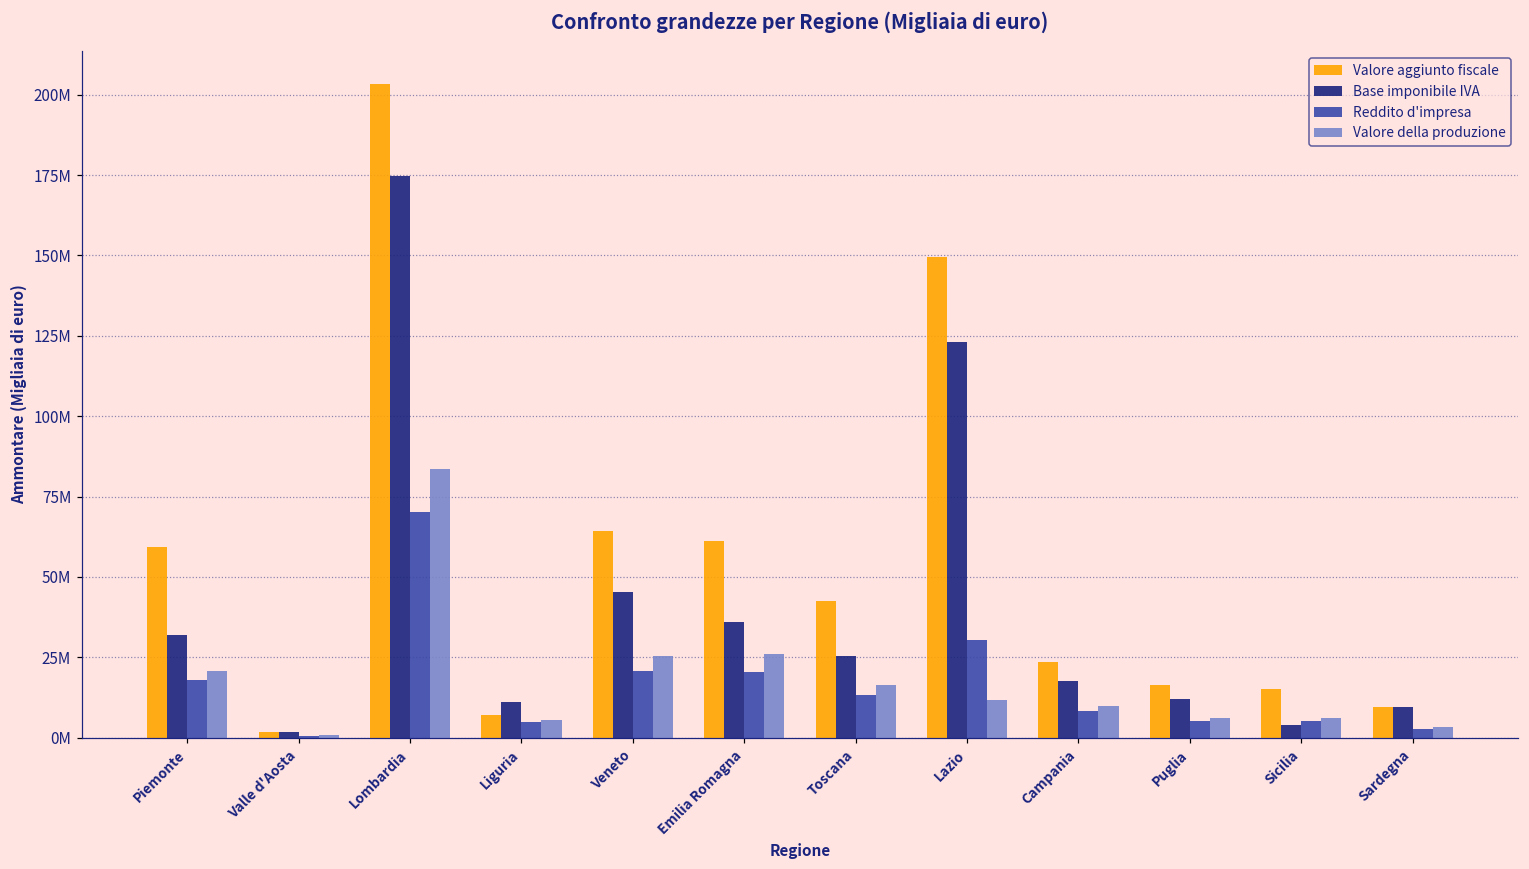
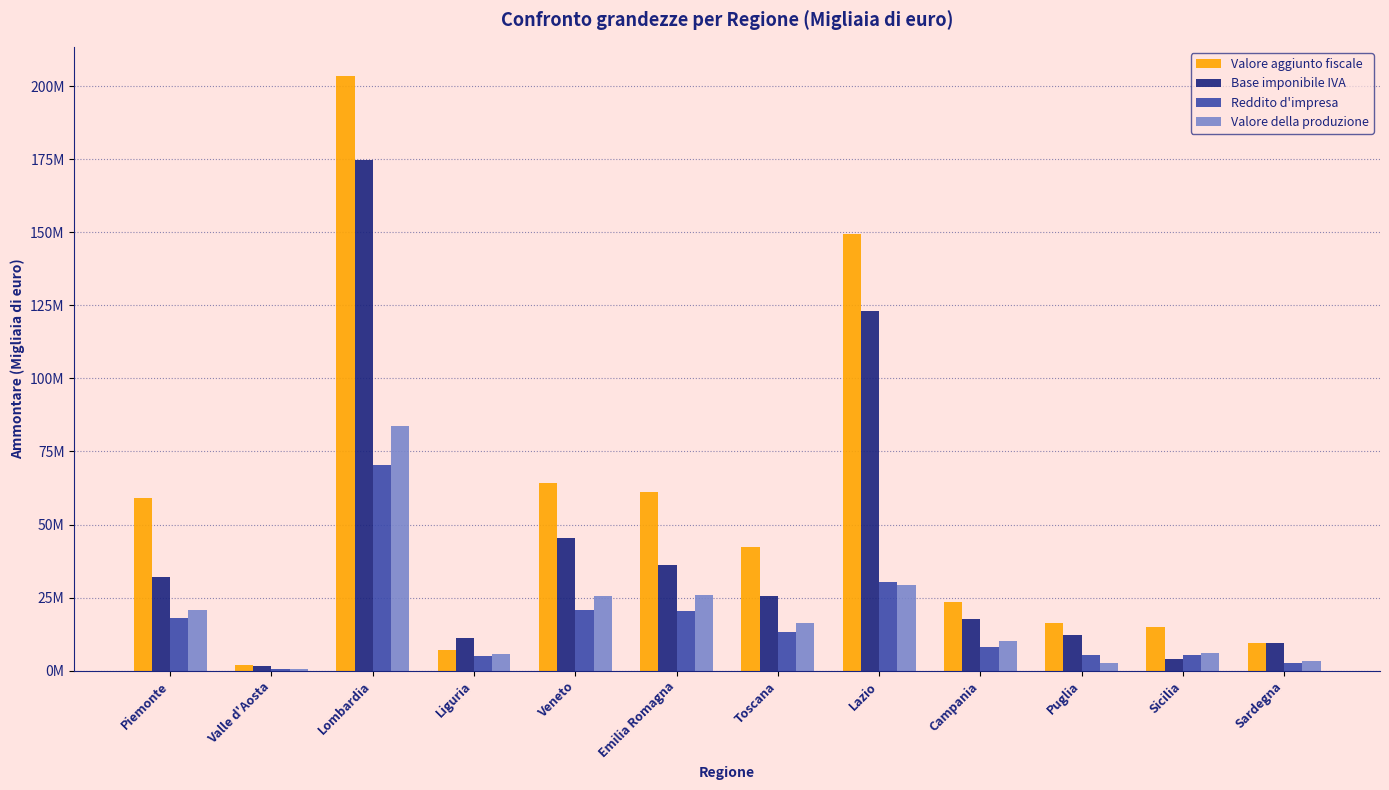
  {
    "Valore aggiunto fiscale": {
      "Piemonte": 59000000,
      "Valle d'Aosta": 2000000,
      "Lombardia": 203000000,
      "Liguria": 7000000,
      "Veneto": 64000000,
      "Emilia Romagna": 61000000,
      "Toscana": 42000000,
      "Lazio": 150000000,
      "Campania": 24000000,
      "Puglia": 16000000,
      "Sicilia": 15000000,
      "Sardegna": 10000000
    },
    "Base imponibile IVA": {
      "Piemonte": 32000000,
      "Valle d'Aosta": 2000000,
      "Lombardia": 175000000,
      "Liguria": 11000000,
      "Veneto": 45000000,
      "Emilia Romagna": 36000000,
      "Toscana": 25000000,
      "Lazio": 123000000,
      "Campania": 18000000,
      "Puglia": 12000000,
      "Sicilia": 4000000,
      "Sardegna": 9000000
    },
    "Reddito d'impresa": {
      "Piemonte": 18000000,
      "Lombardia": 70000000,
      "Liguria": 5000000,
      "Veneto": 21000000,
      "Emilia Romagna": 20000000,
      "Toscana": 13000000,
      "Lazio": 30000000,
      "Campania": 8000000,
      "Puglia": 5000000,
      "Sicilia": 5000000,
      "Sardegna": 3000000
    },
    "Valore della produzione": {
      "Piemonte": 21000000,
      "Lombardia": 84000000,
      "Liguria": 6000000,
      "Veneto": 25000000,
      "Emilia Romagna": 26000000,
      "Toscana": 16000000,
-     "Lazio": 12000000,
+     "Lazio": 29000000,
      "Campania": 10000000,
-     "Puglia": 6000000,
+     "Puglia": 3000000,
      "Sicilia": 6000000,
      "Sardegna": 3000000
    }
  }
